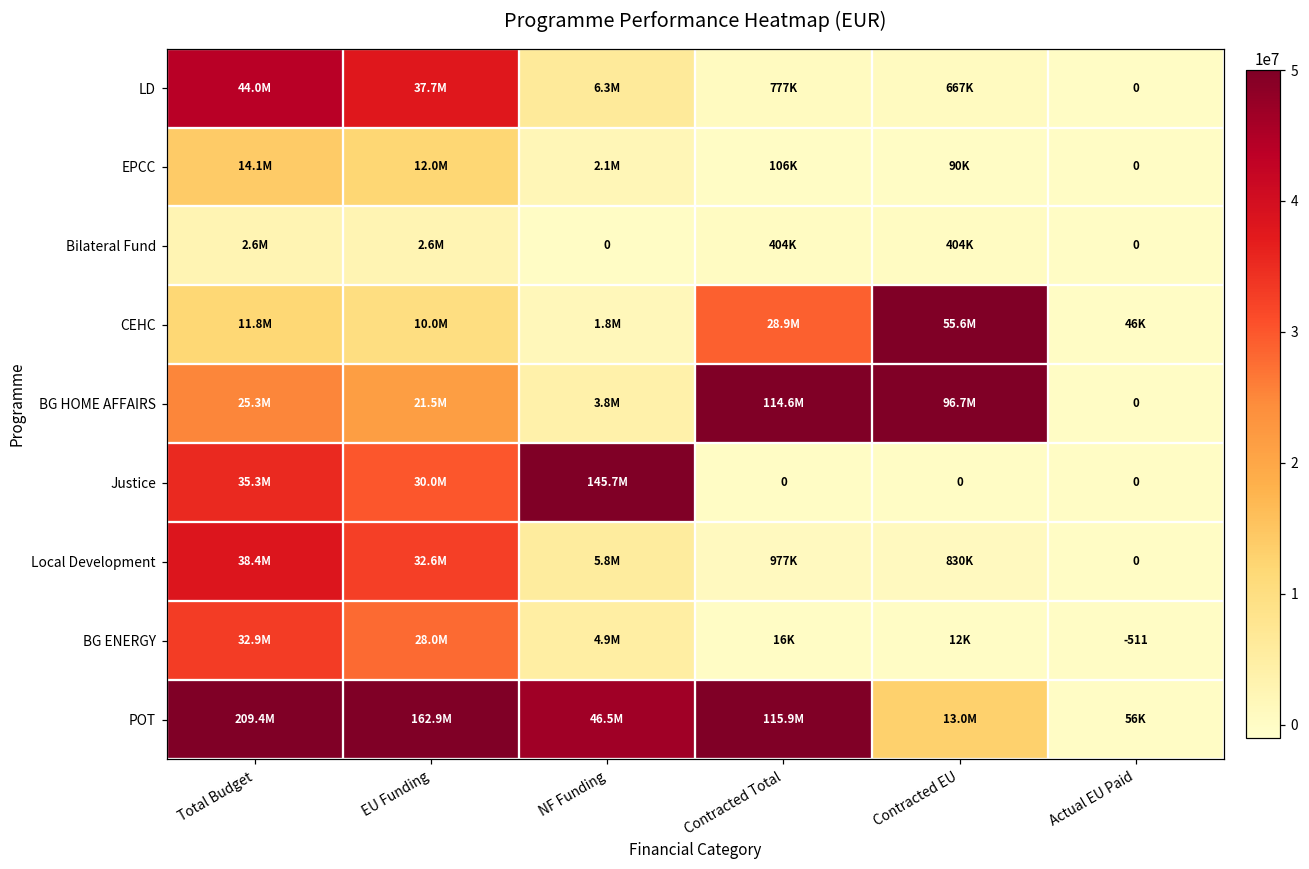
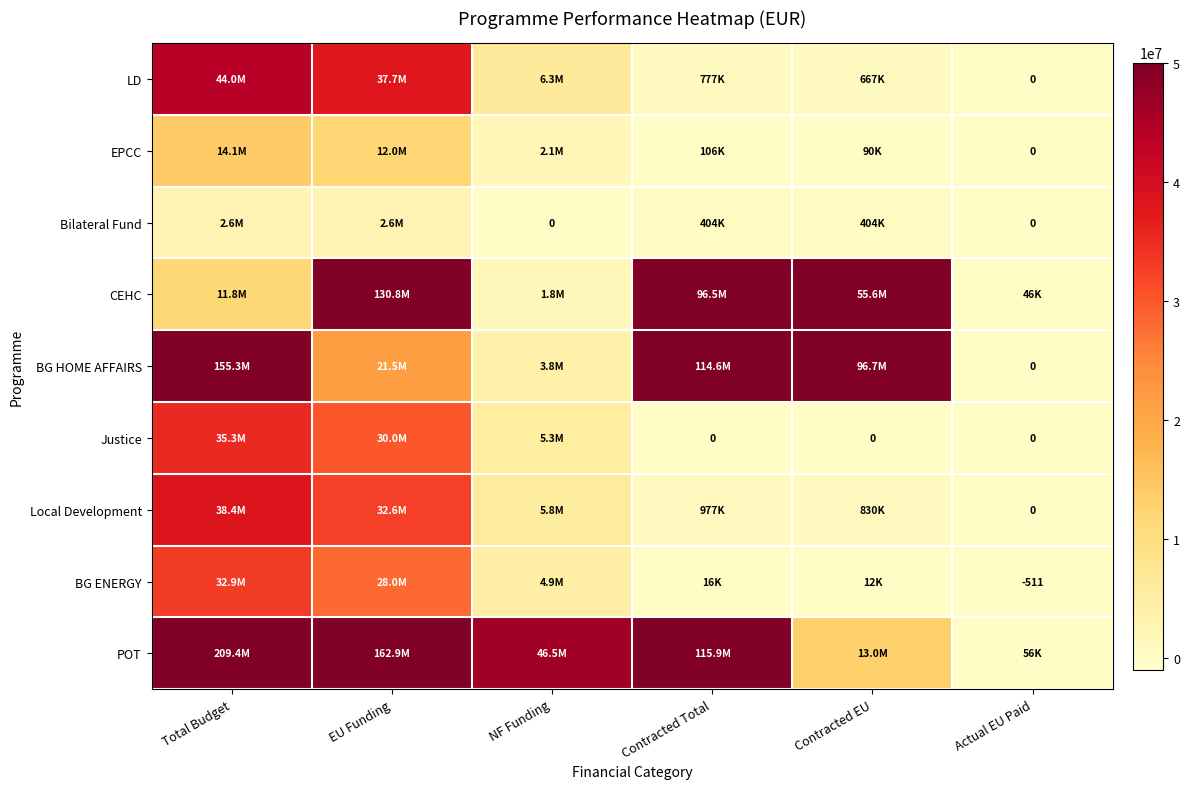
  {
    "LD": {
      "Total Budget": "44.0M",
      "EU Funding": "37.7M",
      "NF Funding": "6.3M",
      "Contracted Total": "777K",
      "Contracted EU": "667K",
      "Actual EU Paid": "0"
    },
    "EPCC": {
      "Total Budget": "14.1M",
      "EU Funding": "12.0M",
      "NF Funding": "2.1M",
      "Contracted Total": "106K",
      "Contracted EU": "90K",
      "Actual EU Paid": "0"
    },
    "Bilateral Fund": {
      "Total Budget": "2.6M",
      "EU Funding": "2.6M",
      "NF Funding": "0",
      "Contracted Total": "404K",
      "Contracted EU": "404K",
      "Actual EU Paid": "0"
    },
    "CEHC": {
      "Total Budget": "11.8M",
-     "EU Funding": "10.0M",
+     "EU Funding": "130.8M",
      "NF Funding": "1.8M",
-     "Contracted Total": "28.9M",
+     "Contracted Total": "96.5M",
      "Contracted EU": "55.6M",
      "Actual EU Paid": "46K"
    },
    "BG HOME AFFAIRS": {
-     "Total Budget": "25.3M",
+     "Total Budget": "155.3M",
      "EU Funding": "21.5M",
      "NF Funding": "3.8M",
      "Contracted Total": "114.6M",
      "Contracted EU": "96.7M",
      "Actual EU Paid": "0"
    },
    "Justice": {
      "Total Budget": "35.3M",
      "EU Funding": "30.0M",
-     "NF Funding": "145.7M",
+     "NF Funding": "5.3M",
      "Contracted Total": "0",
      "Contracted EU": "0",
      "Actual EU Paid": "0"
    },
    "Local Development": {
      "Total Budget": "38.4M",
      "EU Funding": "32.6M",
      "NF Funding": "5.8M",
      "Contracted Total": "977K",
      "Contracted EU": "830K",
      "Actual EU Paid": "0"
    },
    "BG ENERGY": {
      "Total Budget": "32.9M",
      "EU Funding": "28.0M",
      "NF Funding": "4.9M",
      "Contracted Total": "16K",
      "Contracted EU": "12K",
      "Actual EU Paid": "-511"
    },
    "POT": {
      "Total Budget": "209.4M",
      "EU Funding": "162.9M",
      "NF Funding": "46.5M",
      "Contracted Total": "115.9M",
      "Contracted EU": "13.0M",
      "Actual EU Paid": "56K"
    }
  }
